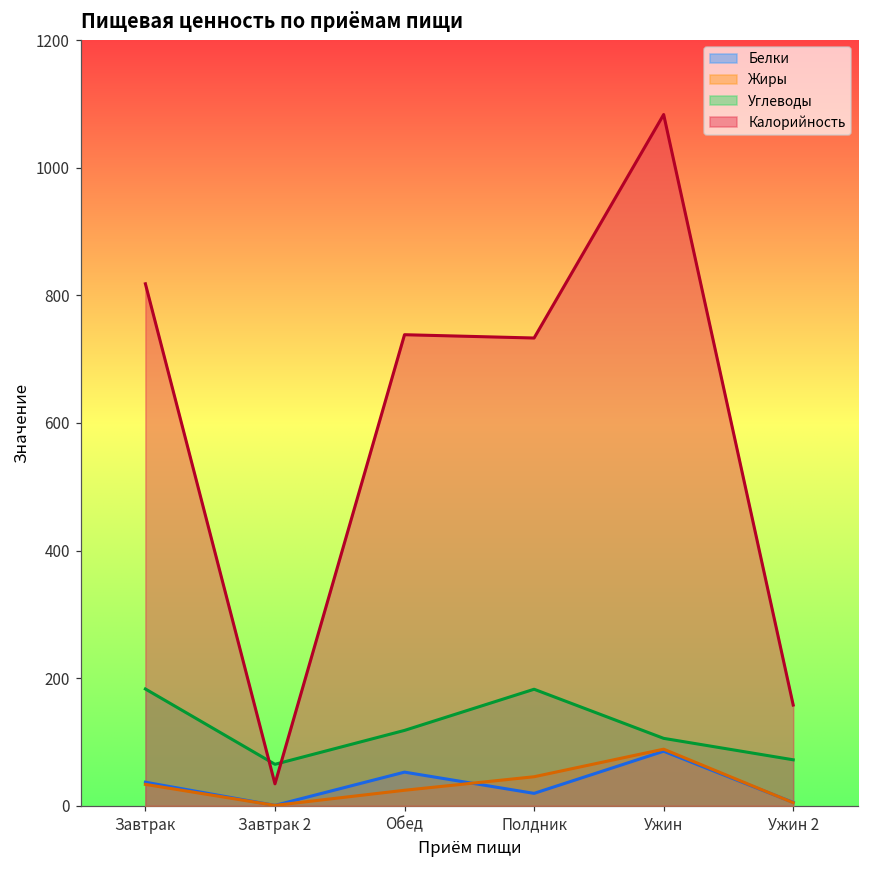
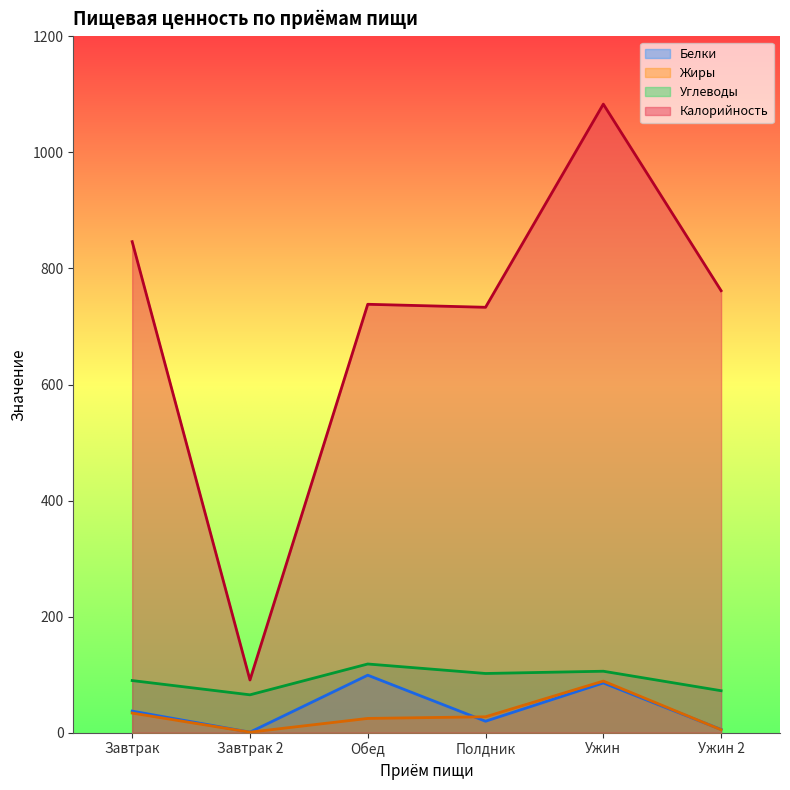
  {
    "Белки": {
-     "Обед": 50,
+     "Обед": 100,
      "Полдник": 20
    },
    "Жиры": {
      "Обед": 20,
-     "Полдник": 50
+     "Полдник": 30
    },
    "Углеводы": {
-     "Завтрак": 180,
+     "Завтрак": 90,
      "Завтрак 2": 70,
      "Обед": 120,
-     "Полдник": 180,
+     "Полдник": 100,
      "Ужин": 110,
      "Ужин 2": 70
    },
    "Калорийность": {
-     "Завтрак": 820,
-     "Завтрак 2": 30,
+     "Завтрак": 850,
+     "Завтрак 2": 90,
      "Обед": 740,
      "Полдник": 730,
      "Ужин": 1080,
-     "Ужин 2": 160
+     "Ужин 2": 760
    }
  }
